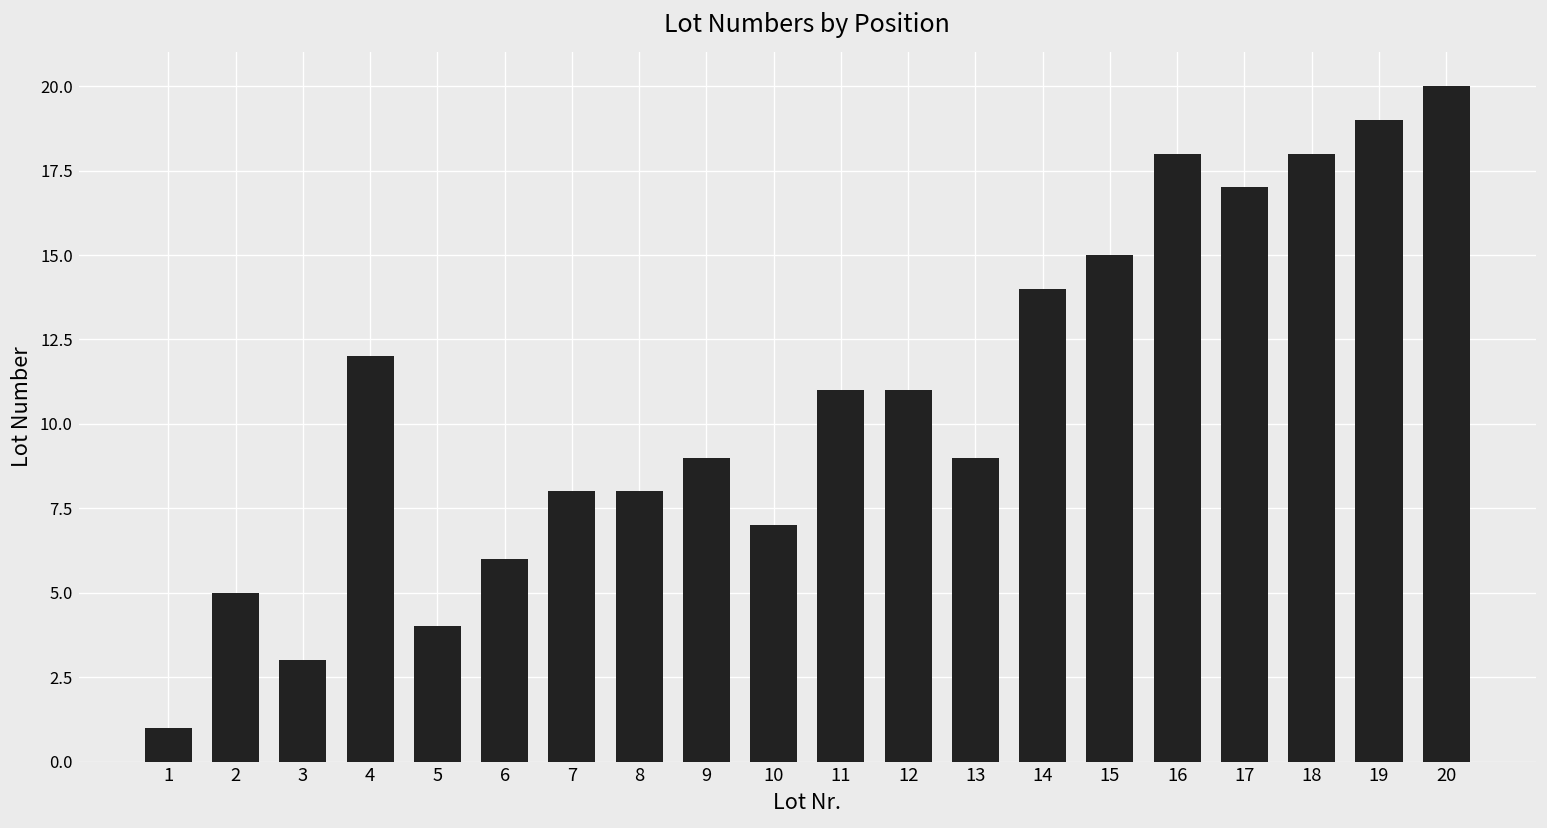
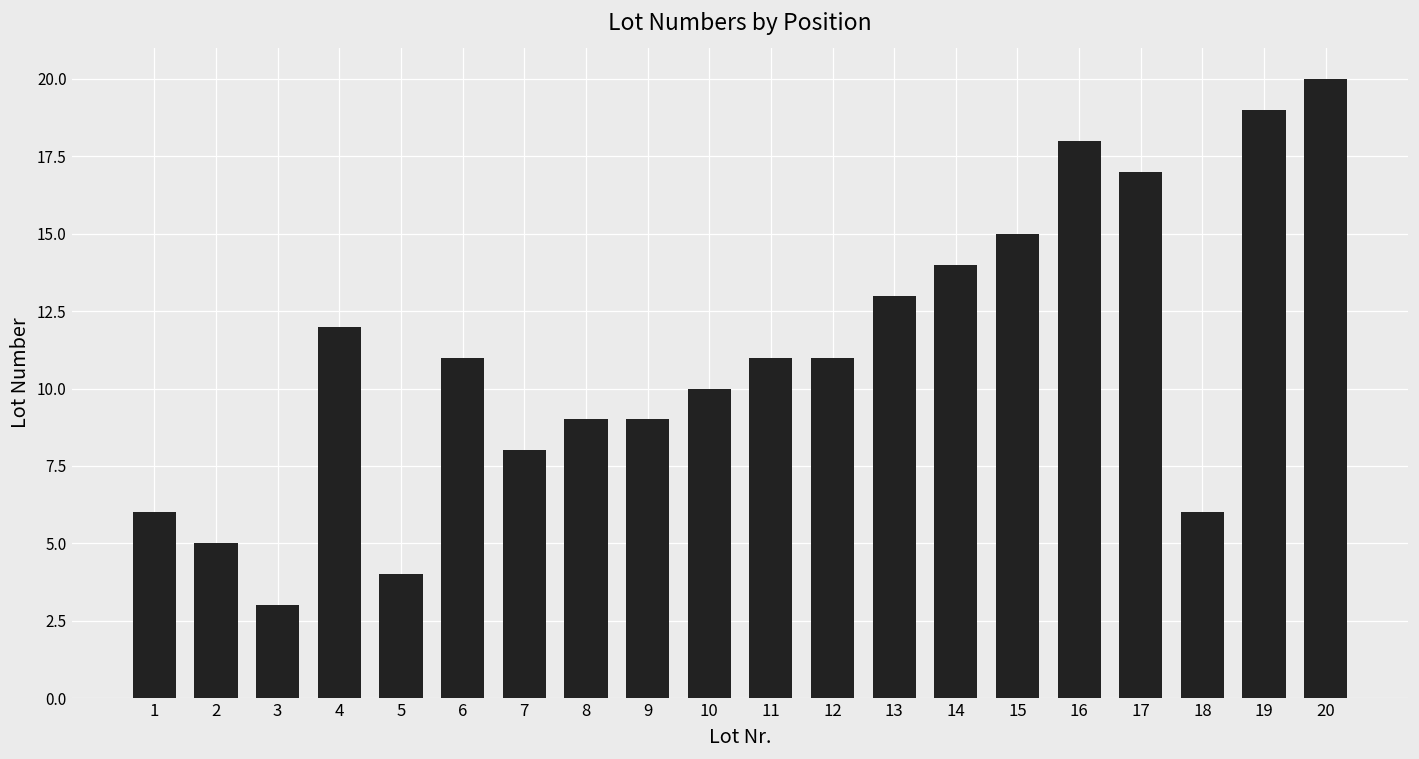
  {
-   "1": 1,
+   "1": 6,
    "2": 5,
    "3": 3,
    "4": 12,
    "5": 4,
-   "6": 6,
+   "6": 11,
    "7": 8,
-   "8": 8,
+   "8": 9,
    "9": 9,
-   "10": 7,
+   "10": 10,
    "11": 11,
    "12": 11,
-   "13": 9,
+   "13": 13,
    "14": 14,
    "15": 15,
    "16": 18,
    "17": 17,
-   "18": 18,
+   "18": 6,
    "19": 19,
    "20": 20
  }
